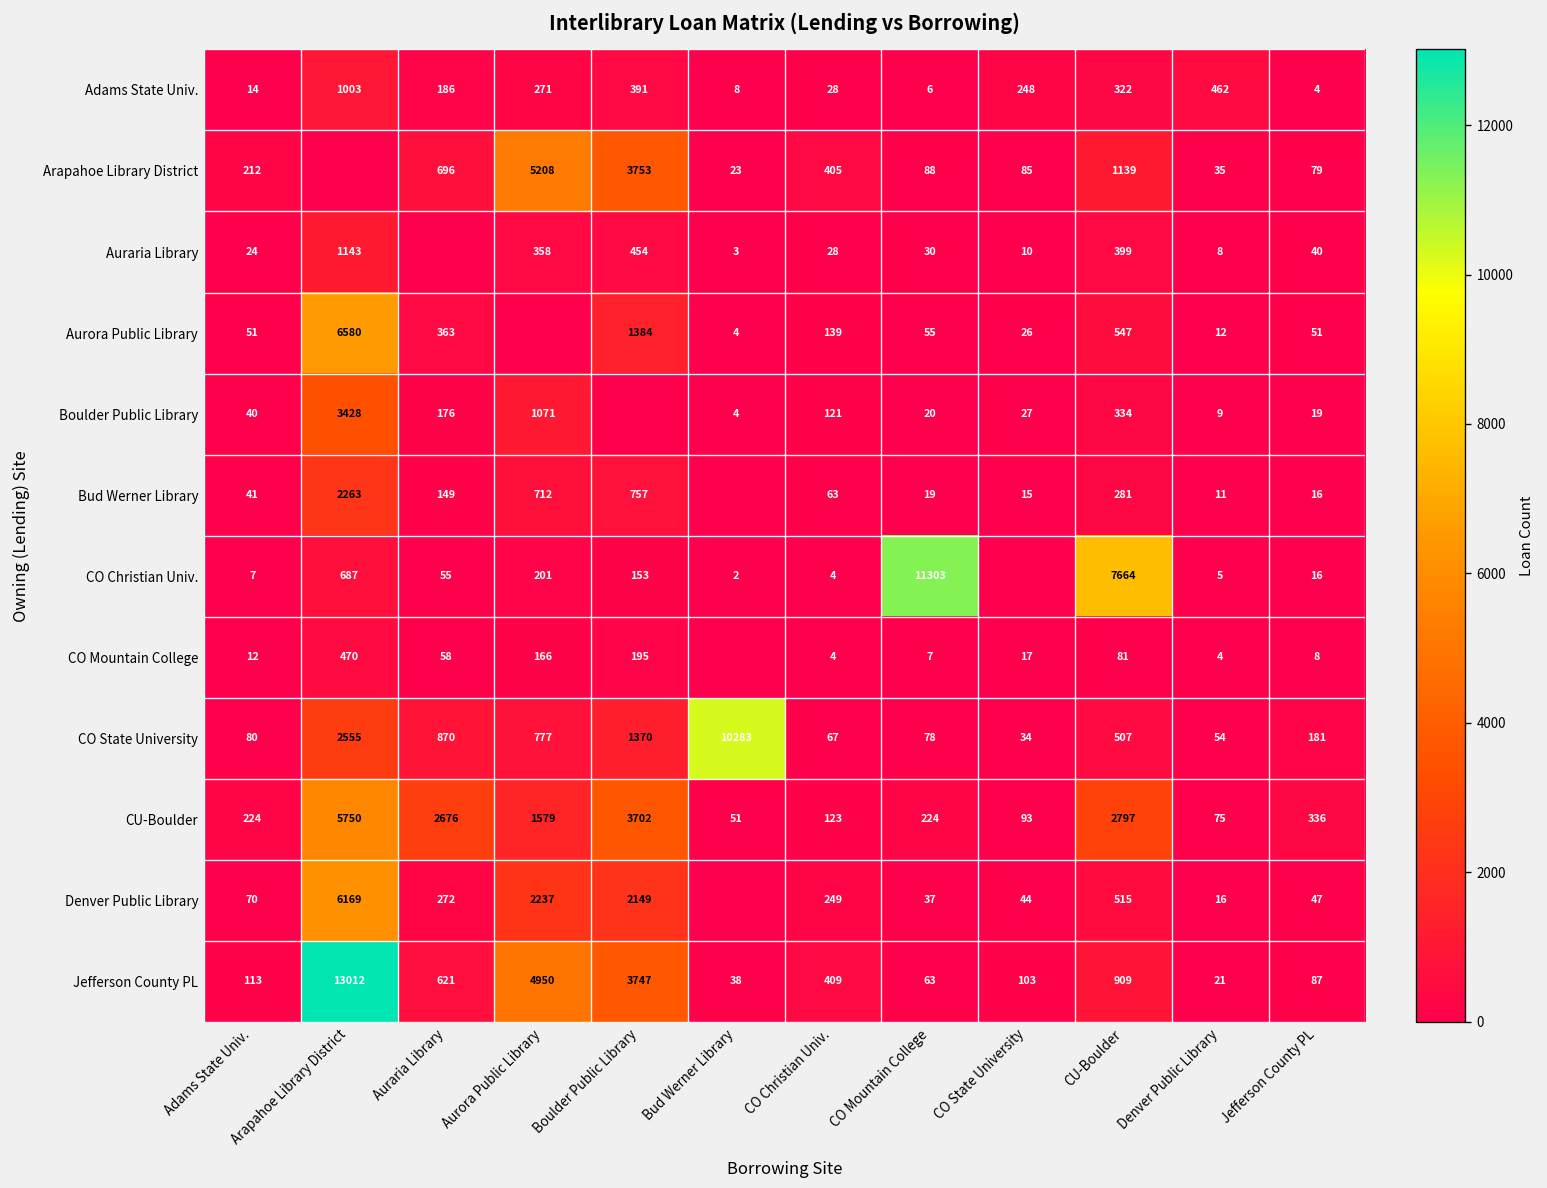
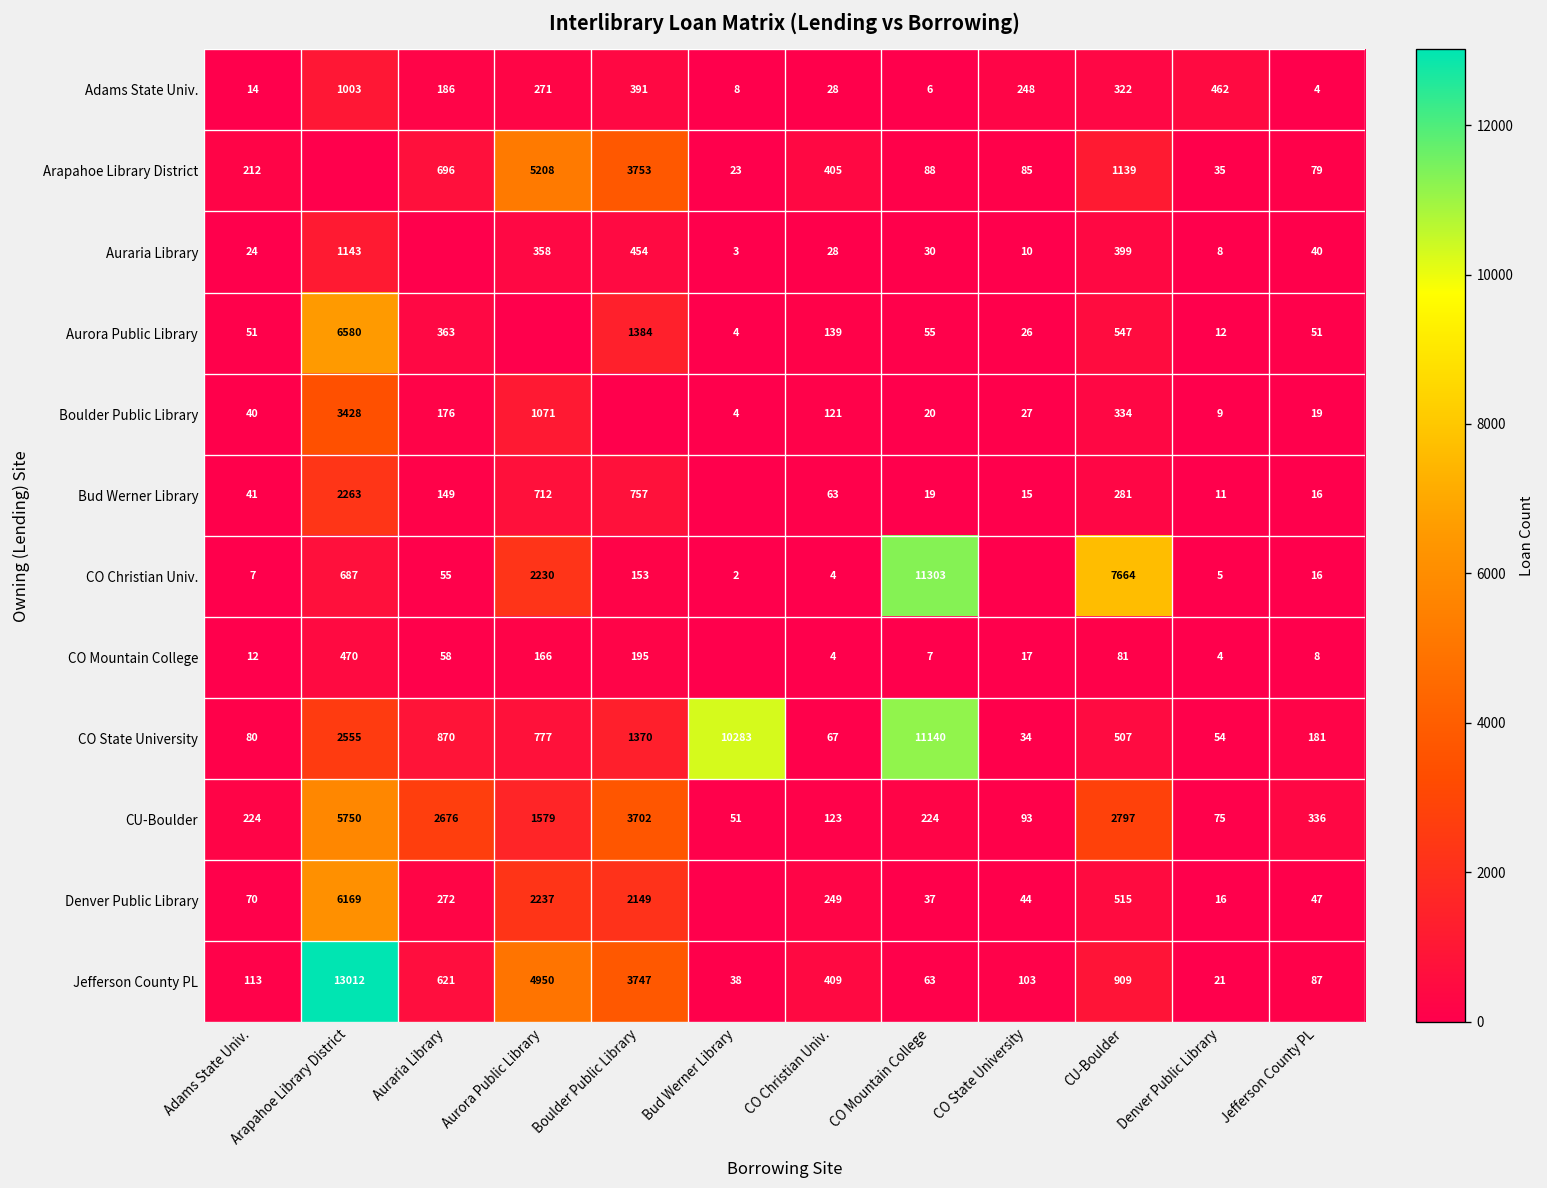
  {
    "Adams State Univ.": {
      "Adams State Univ.": 14,
      "Arapahoe Library District": 1003,
      "Auraria Library": 186,
      "Aurora Public Library": 271,
      "Boulder Public Library": 391,
      "Bud Werner Library": 8,
      "CO Christian Univ.": 28,
      "CO Mountain College": 6,
      "CO State University": 248,
      "CU-Boulder": 322,
      "Denver Public Library": 462,
      "Jefferson County PL": 4
    },
    "Arapahoe Library District": {
      "Adams State Univ.": 212,
      "Auraria Library": 696,
      "Aurora Public Library": 5208,
      "Boulder Public Library": 3753,
      "Bud Werner Library": 23,
      "CO Christian Univ.": 405,
      "CO Mountain College": 88,
      "CO State University": 85,
      "CU-Boulder": 1139,
      "Denver Public Library": 35,
      "Jefferson County PL": 79
    },
    "Auraria Library": {
      "Adams State Univ.": 24,
      "Arapahoe Library District": 1143,
      "Aurora Public Library": 358,
      "Boulder Public Library": 454,
      "Bud Werner Library": 3,
      "CO Christian Univ.": 28,
      "CO Mountain College": 30,
      "CO State University": 10,
      "CU-Boulder": 399,
      "Denver Public Library": 8,
      "Jefferson County PL": 40
    },
    "Aurora Public Library": {
      "Adams State Univ.": 51,
      "Arapahoe Library District": 6580,
      "Auraria Library": 363,
      "Boulder Public Library": 1384,
      "Bud Werner Library": 4,
      "CO Christian Univ.": 139,
      "CO Mountain College": 55,
      "CO State University": 26,
      "CU-Boulder": 547,
      "Denver Public Library": 12,
      "Jefferson County PL": 51
    },
    "Boulder Public Library": {
      "Adams State Univ.": 40,
      "Arapahoe Library District": 3428,
      "Auraria Library": 176,
      "Aurora Public Library": 1071,
      "Bud Werner Library": 4,
      "CO Christian Univ.": 121,
      "CO Mountain College": 20,
      "CO State University": 27,
      "CU-Boulder": 334,
      "Denver Public Library": 9,
      "Jefferson County PL": 19
    },
    "Bud Werner Library": {
      "Adams State Univ.": 41,
      "Arapahoe Library District": 2263,
      "Auraria Library": 149,
      "Aurora Public Library": 712,
      "Boulder Public Library": 757,
      "CO Christian Univ.": 63,
      "CO Mountain College": 19,
      "CO State University": 15,
      "CU-Boulder": 281,
      "Denver Public Library": 11,
      "Jefferson County PL": 16
    },
    "CO Christian Univ.": {
      "Adams State Univ.": 7,
      "Arapahoe Library District": 687,
      "Auraria Library": 55,
-     "Aurora Public Library": 201,
+     "Aurora Public Library": 2230,
      "Boulder Public Library": 153,
      "Bud Werner Library": 2,
      "CO Christian Univ.": 4,
      "CO Mountain College": 11303,
      "CU-Boulder": 7664,
      "Denver Public Library": 5,
      "Jefferson County PL": 16
    },
    "CO Mountain College": {
      "Adams State Univ.": 12,
      "Arapahoe Library District": 470,
      "Auraria Library": 58,
      "Aurora Public Library": 166,
      "Boulder Public Library": 195,
      "CO Christian Univ.": 4,
      "CO Mountain College": 7,
      "CO State University": 17,
      "CU-Boulder": 81,
      "Denver Public Library": 4,
      "Jefferson County PL": 8
    },
    "CO State University": {
      "Adams State Univ.": 80,
      "Arapahoe Library District": 2555,
      "Auraria Library": 870,
      "Aurora Public Library": 777,
      "Boulder Public Library": 1370,
      "Bud Werner Library": 10283,
      "CO Christian Univ.": 67,
-     "CO Mountain College": 78,
+     "CO Mountain College": 11140,
      "CO State University": 34,
      "CU-Boulder": 507,
      "Denver Public Library": 54,
      "Jefferson County PL": 181
    },
    "CU-Boulder": {
      "Adams State Univ.": 224,
      "Arapahoe Library District": 5750,
      "Auraria Library": 2676,
      "Aurora Public Library": 1579,
      "Boulder Public Library": 3702,
      "Bud Werner Library": 51,
      "CO Christian Univ.": 123,
      "CO Mountain College": 224,
      "CO State University": 93,
      "CU-Boulder": 2797,
      "Denver Public Library": 75,
      "Jefferson County PL": 336
    },
    "Denver Public Library": {
      "Adams State Univ.": 70,
      "Arapahoe Library District": 6169,
      "Auraria Library": 272,
      "Aurora Public Library": 2237,
      "Boulder Public Library": 2149,
      "CO Christian Univ.": 249,
      "CO Mountain College": 37,
      "CO State University": 44,
      "CU-Boulder": 515,
      "Denver Public Library": 16,
      "Jefferson County PL": 47
    },
    "Jefferson County PL": {
      "Adams State Univ.": 113,
      "Arapahoe Library District": 13012,
      "Auraria Library": 621,
      "Aurora Public Library": 4950,
      "Boulder Public Library": 3747,
      "Bud Werner Library": 38,
      "CO Christian Univ.": 409,
      "CO Mountain College": 63,
      "CO State University": 103,
      "CU-Boulder": 909,
      "Denver Public Library": 21,
      "Jefferson County PL": 87
    }
  }
